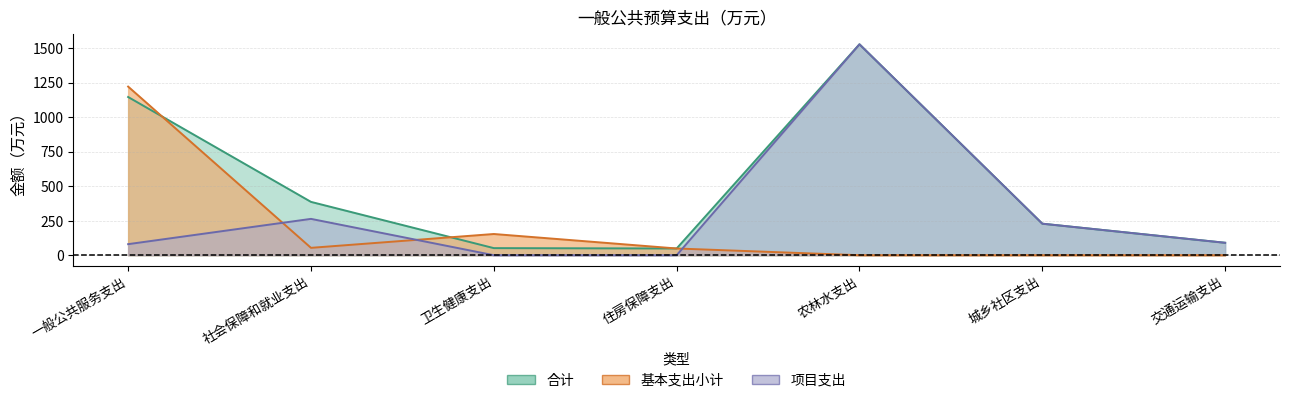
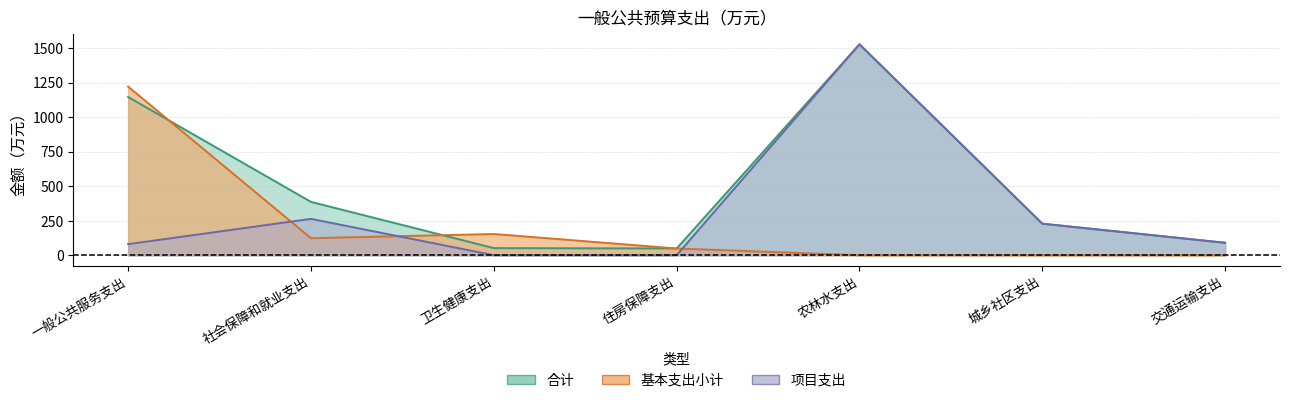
  {
    "基本支出小计": {
      "一般公共服务支出": 1220,
-     "社会保障和就业支出": 50,
+     "社会保障和就业支出": 120,
      "卫生健康支出": 150,
      "农林水支出": 0,
      "城乡社区支出": 0,
      "交通运输支出": 0
    }
  }
